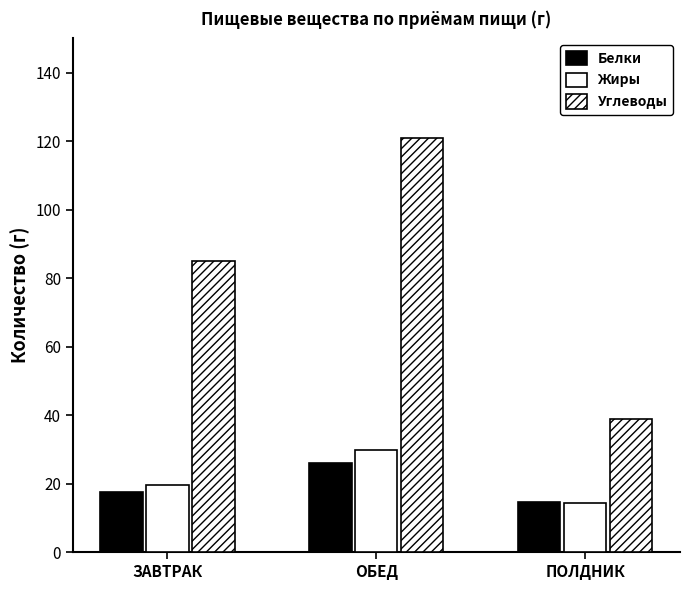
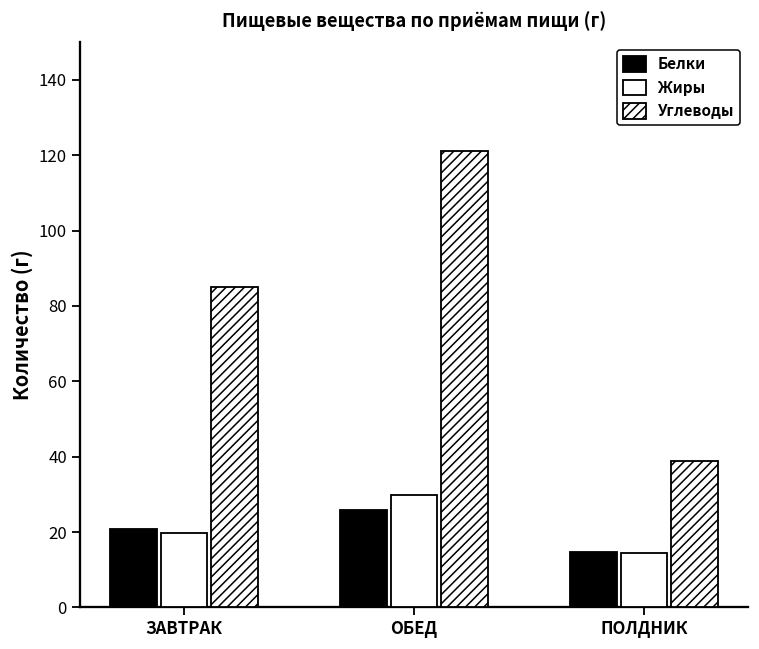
  {
    "Белки": {
-     "ЗАВТРАК": 18,
+     "ЗАВТРАК": 21,
      "ОБЕД": 26,
      "ПОЛДНИК": 15
    }
  }
